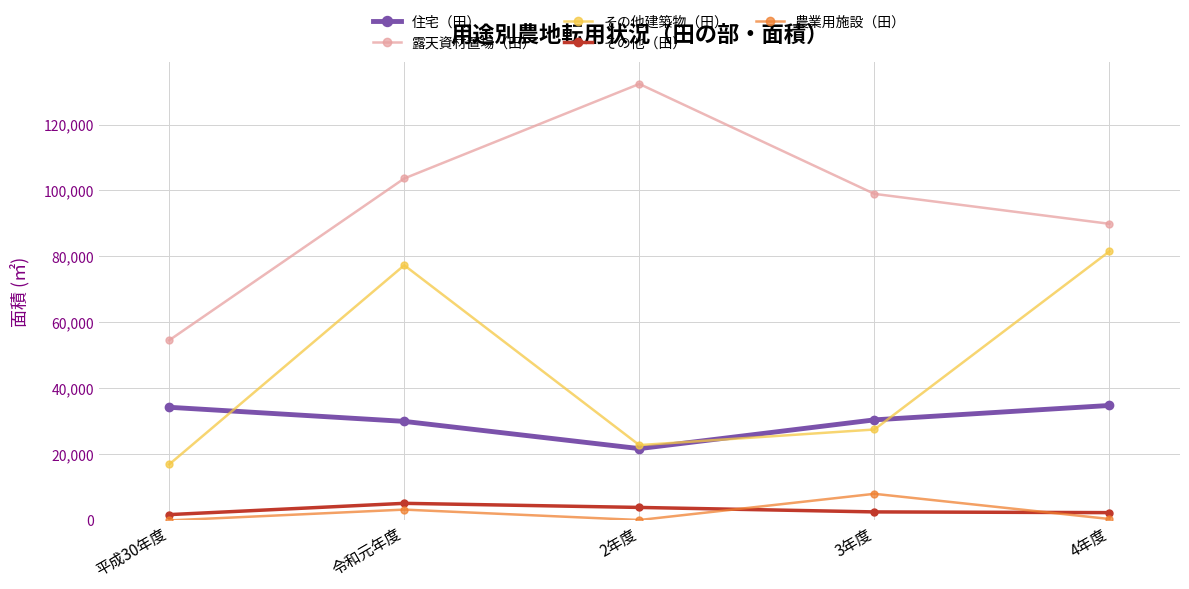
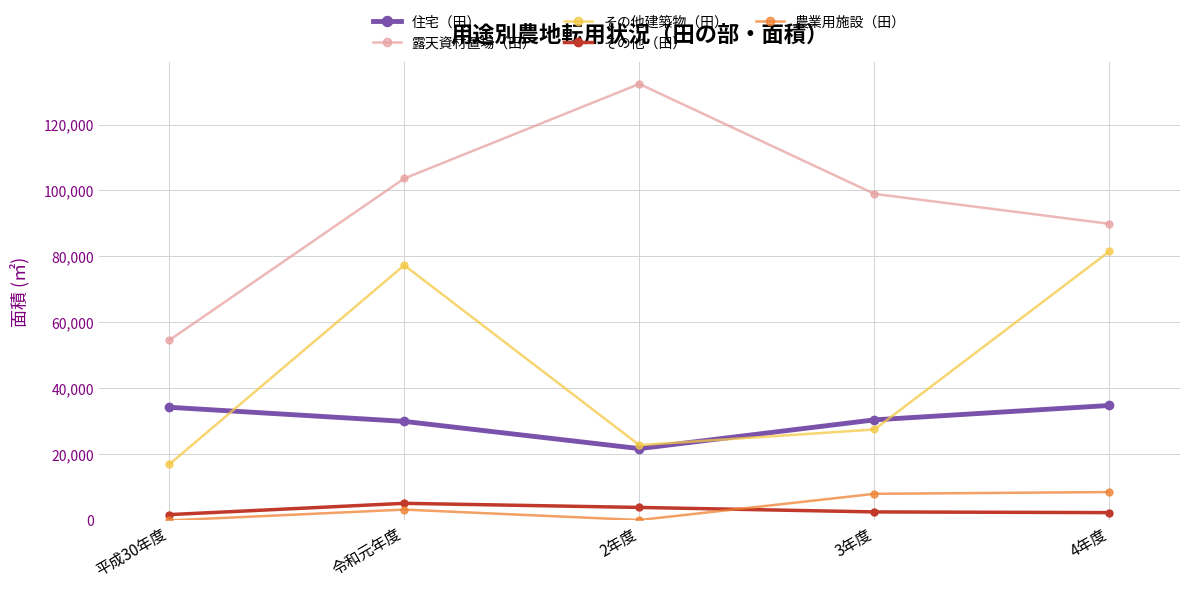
  {
    "住宅（田）": {
      "平成30年度": "34,000",
      "令和元年度": "30,000",
      "2年度": "22,000",
      "3年度": "30,000",
      "4年度": "35,000"
    },
    "露天資材置場（田）": {
      "平成30年度": "55,000",
      "令和元年度": "104,000",
      "2年度": "132,000",
      "3年度": "99,000",
      "4年度": "90,000"
    },
    "その他建築物（田）": {
      "平成30年度": "17,000",
      "令和元年度": "77,000",
      "2年度": "23,000",
      "3年度": "28,000",
      "4年度": "82,000"
    },
    "その他（田）": {
      "平成30年度": "2,000",
      "令和元年度": "5,000",
      "2年度": "4,000",
      "3年度": "3,000",
      "4年度": "2,000"
    },
    "農業用施設（田）": {
      "平成30年度": "0",
      "令和元年度": "3,000",
      "2年度": "0",
      "3年度": "8,000",
-     "4年度": "0"
+     "4年度": "9,000"
    }
  }
